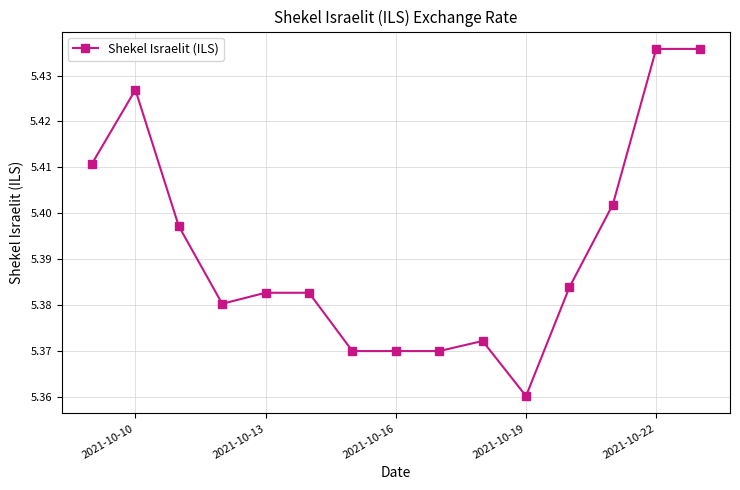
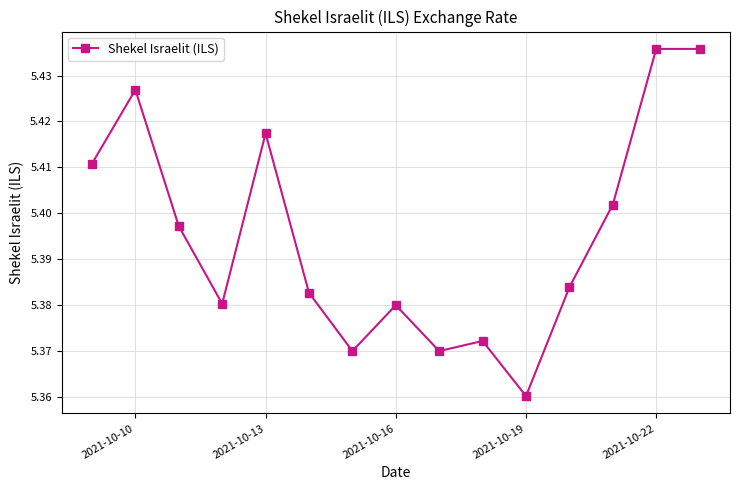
  {
    "2021-10-10": 5.427,
-   "2021-10-13": 5.383,
-   "2021-10-16": 5.37,
+   "2021-10-13": 5.417,
+   "2021-10-16": 5.38,
    "2021-10-19": 5.360,
    "2021-10-22": 5.436
  }
